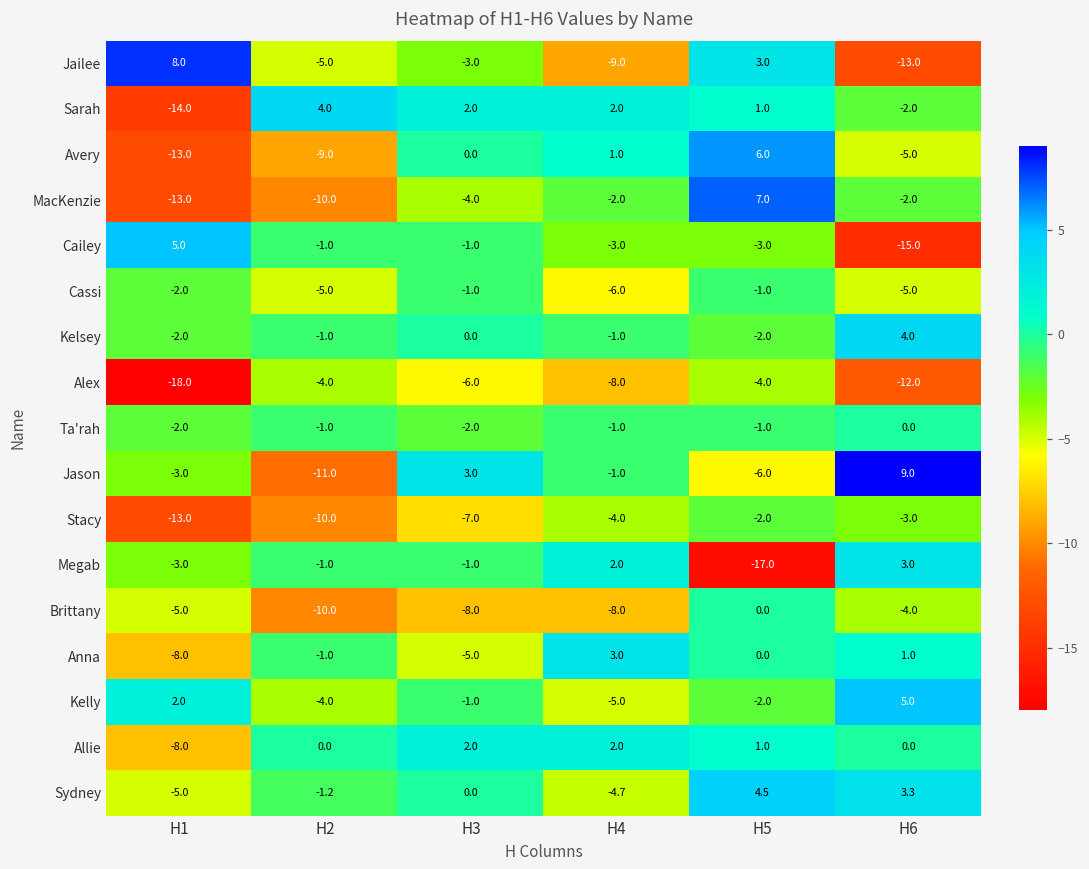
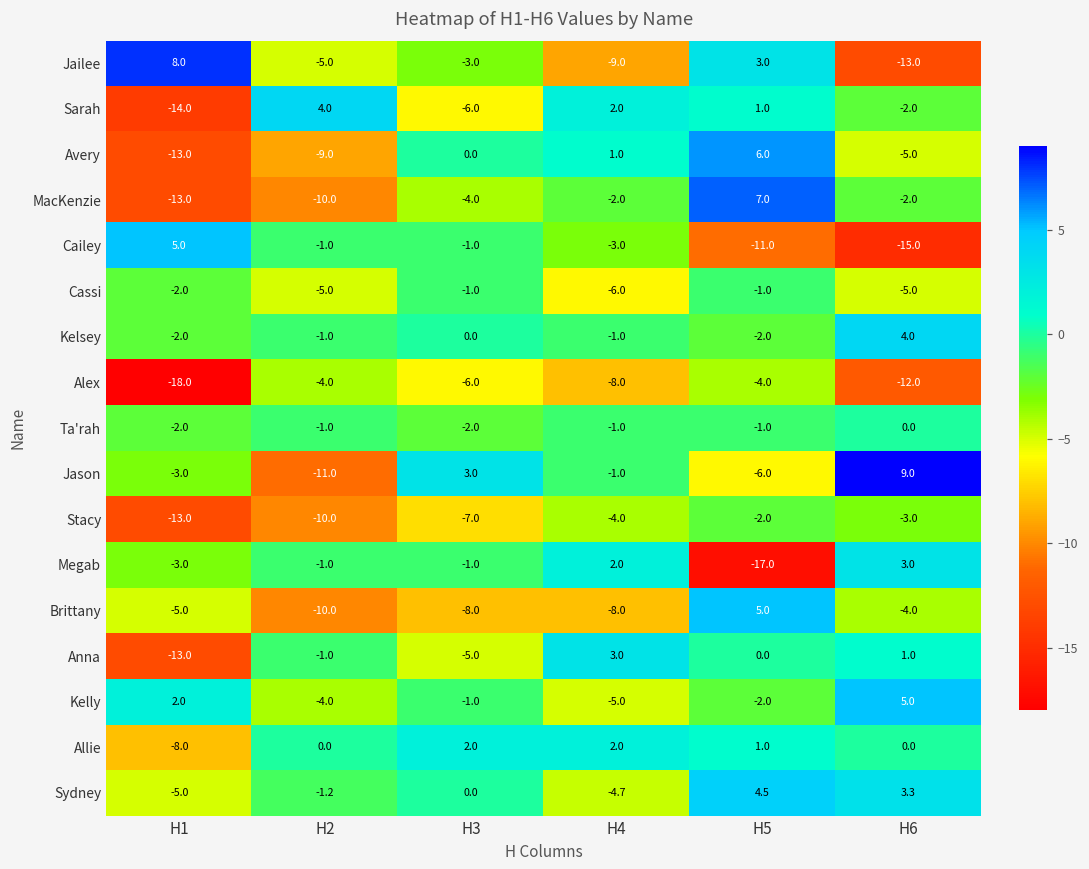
  {
    "Jailee": {
      "H1": 8.0,
      "H2": -5.0,
      "H3": -3.0,
      "H4": -9.0,
      "H5": 3.0,
      "H6": -13.0
    },
    "Sarah": {
      "H1": -14.0,
      "H2": 4.0,
-     "H3": 2.0,
+     "H3": -6.0,
      "H4": 2.0,
      "H5": 1.0,
      "H6": -2.0
    },
    "Avery": {
      "H1": -13.0,
      "H2": -9.0,
      "H3": 0.0,
      "H4": 1.0,
      "H5": 6.0,
      "H6": -5.0
    },
    "MacKenzie": {
      "H1": -13.0,
      "H2": -10.0,
      "H3": -4.0,
      "H4": -2.0,
      "H5": 7.0,
      "H6": -2.0
    },
    "Cailey": {
      "H1": 5.0,
      "H2": -1.0,
      "H3": -1.0,
      "H4": -3.0,
-     "H5": -3.0,
+     "H5": -11.0,
      "H6": -15.0
    },
    "Cassi": {
      "H1": -2.0,
      "H2": -5.0,
      "H3": -1.0,
      "H4": -6.0,
      "H5": -1.0,
      "H6": -5.0
    },
    "Kelsey": {
      "H1": -2.0,
      "H2": -1.0,
      "H3": 0.0,
      "H4": -1.0,
      "H5": -2.0,
      "H6": 4.0
    },
    "Alex": {
      "H1": -18.0,
      "H2": -4.0,
      "H3": -6.0,
      "H4": -8.0,
      "H5": -4.0,
      "H6": -12.0
    },
    "Ta'rah": {
      "H1": -2.0,
      "H2": -1.0,
      "H3": -2.0,
      "H4": -1.0,
      "H5": -1.0,
      "H6": 0.0
    },
    "Jason": {
      "H1": -3.0,
      "H2": -11.0,
      "H3": 3.0,
      "H4": -1.0,
      "H5": -6.0,
      "H6": 9.0
    },
    "Stacy": {
      "H1": -13.0,
      "H2": -10.0,
      "H3": -7.0,
      "H4": -4.0,
      "H5": -2.0,
      "H6": -3.0
    },
    "Megab": {
      "H1": -3.0,
      "H2": -1.0,
      "H3": -1.0,
      "H4": 2.0,
      "H5": -17.0,
      "H6": 3.0
    },
    "Brittany": {
      "H1": -5.0,
      "H2": -10.0,
      "H3": -8.0,
      "H4": -8.0,
-     "H5": 0.0,
+     "H5": 5.0,
      "H6": -4.0
    },
    "Anna": {
-     "H1": -8.0,
+     "H1": -13.0,
      "H2": -1.0,
      "H3": -5.0,
      "H4": 3.0,
      "H5": 0.0,
      "H6": 1.0
    },
    "Kelly": {
      "H1": 2.0,
      "H2": -4.0,
      "H3": -1.0,
      "H4": -5.0,
      "H5": -2.0,
      "H6": 5.0
    },
    "Allie": {
      "H1": -8.0,
      "H2": 0.0,
      "H3": 2.0,
      "H4": 2.0,
      "H5": 1.0,
      "H6": 0.0
    },
    "Sydney": {
      "H1": -5.0,
      "H2": -1.2,
      "H3": 0.0,
      "H4": -4.7,
      "H5": 4.5,
      "H6": 3.3
    }
  }
